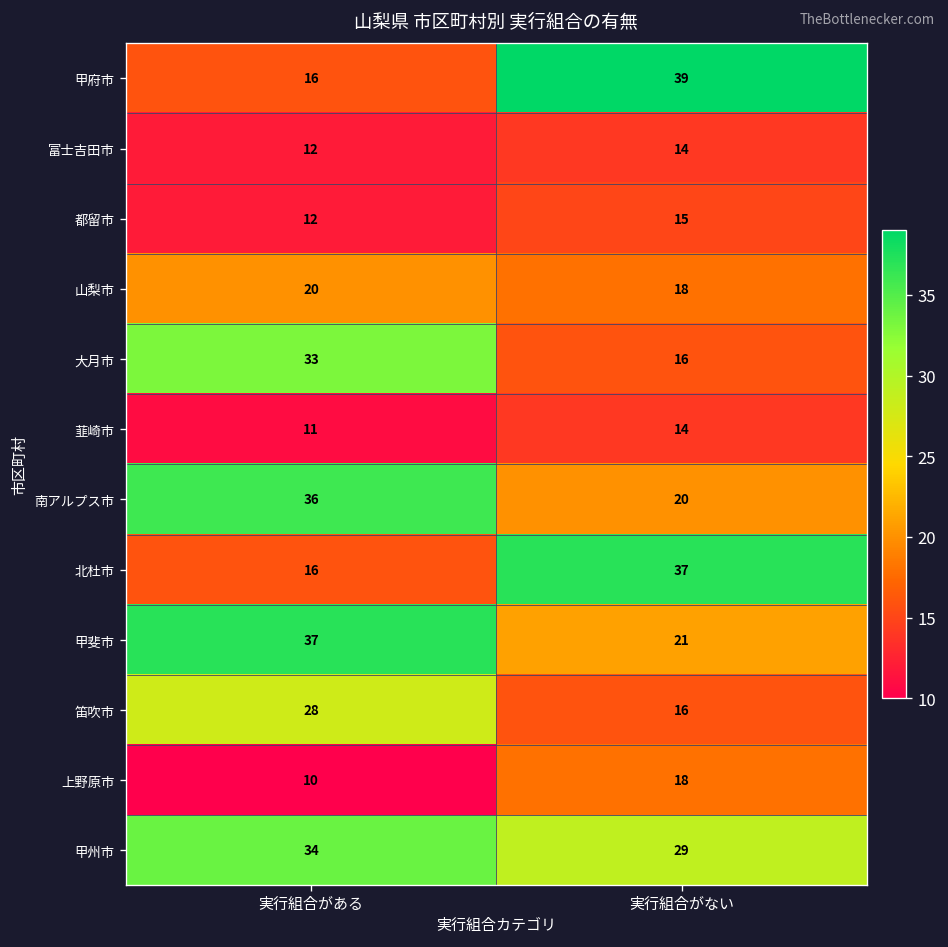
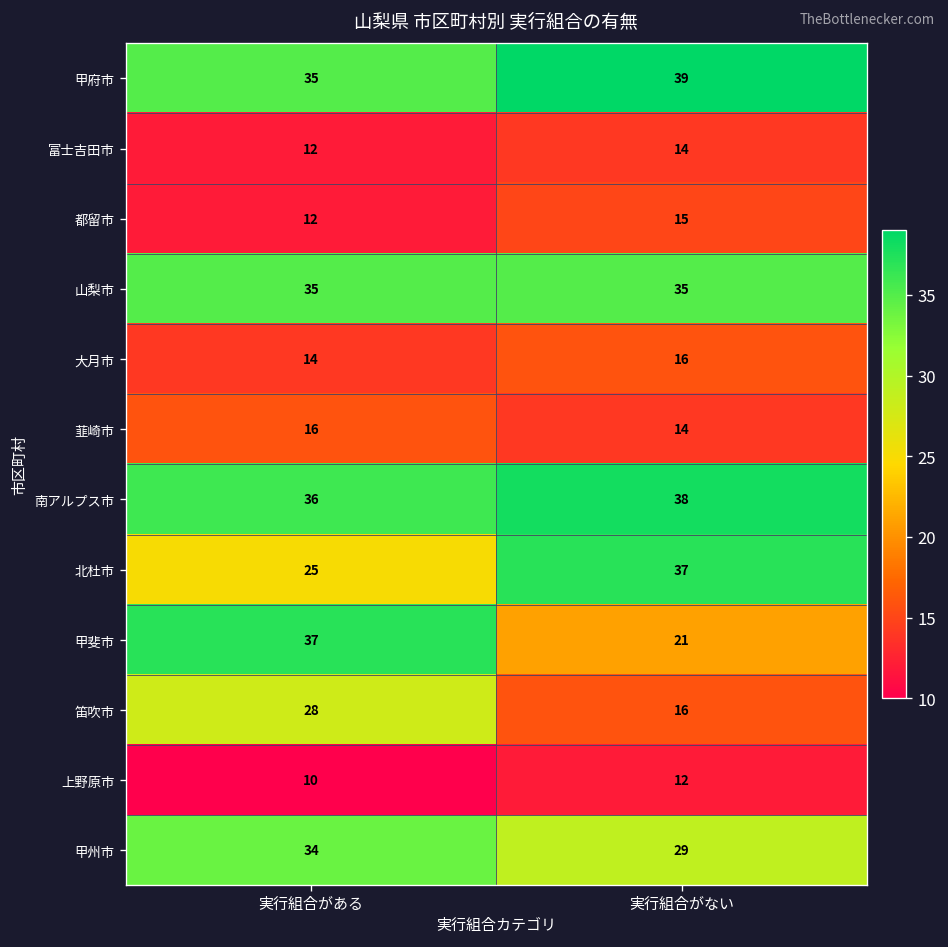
  {
    "甲府市": {
-     "実行組合がある": 16,
+     "実行組合がある": 35,
      "実行組合がない": 39
    },
    "富士吉田市": {
      "実行組合がある": 12,
      "実行組合がない": 14
    },
    "都留市": {
      "実行組合がある": 12,
      "実行組合がない": 15
    },
    "山梨市": {
-     "実行組合がある": 20,
-     "実行組合がない": 18
+     "実行組合がある": 35,
+     "実行組合がない": 35
    },
    "大月市": {
-     "実行組合がある": 33,
+     "実行組合がある": 14,
      "実行組合がない": 16
    },
    "韮崎市": {
-     "実行組合がある": 11,
+     "実行組合がある": 16,
      "実行組合がない": 14
    },
    "南アルプス市": {
      "実行組合がある": 36,
-     "実行組合がない": 20
+     "実行組合がない": 38
    },
    "北杜市": {
-     "実行組合がある": 16,
+     "実行組合がある": 25,
      "実行組合がない": 37
    },
    "甲斐市": {
      "実行組合がある": 37,
      "実行組合がない": 21
    },
    "笛吹市": {
      "実行組合がある": 28,
      "実行組合がない": 16
    },
    "上野原市": {
      "実行組合がある": 10,
-     "実行組合がない": 18
+     "実行組合がない": 12
    },
    "甲州市": {
      "実行組合がある": 34,
      "実行組合がない": 29
    }
  }
